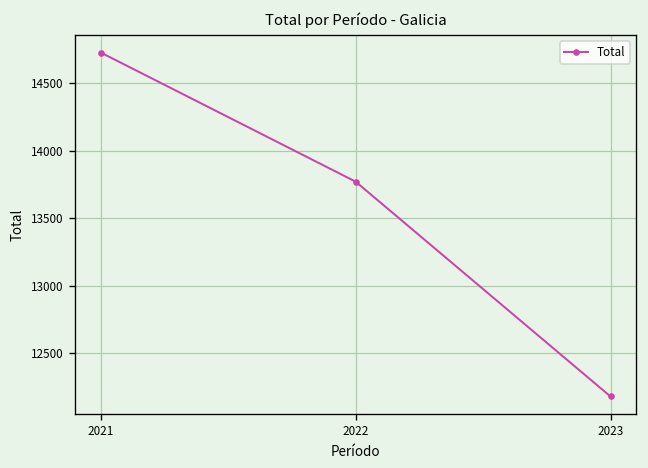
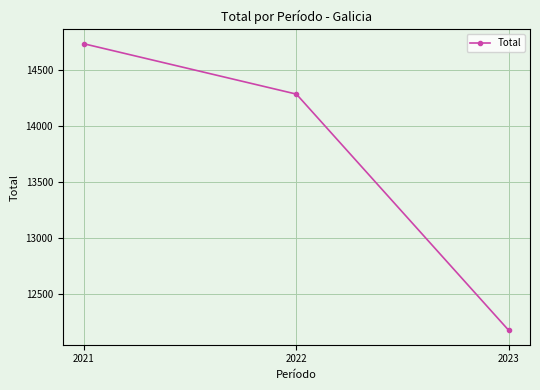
  {
    "2021": 14730,
-   "2022": 13770,
+   "2022": 14280,
    "2023": 12180
  }
